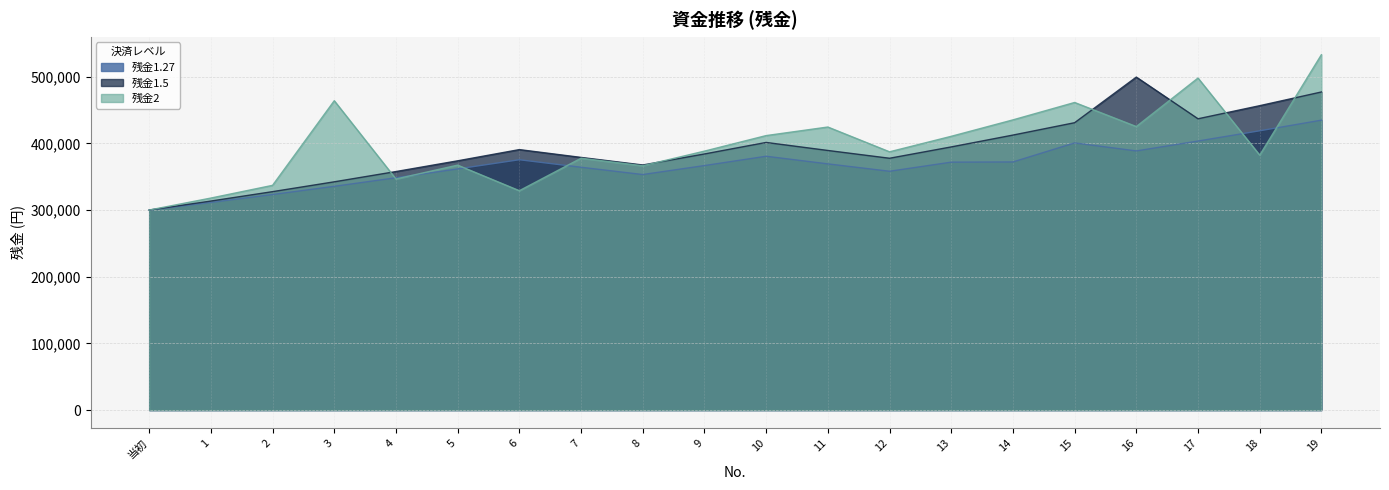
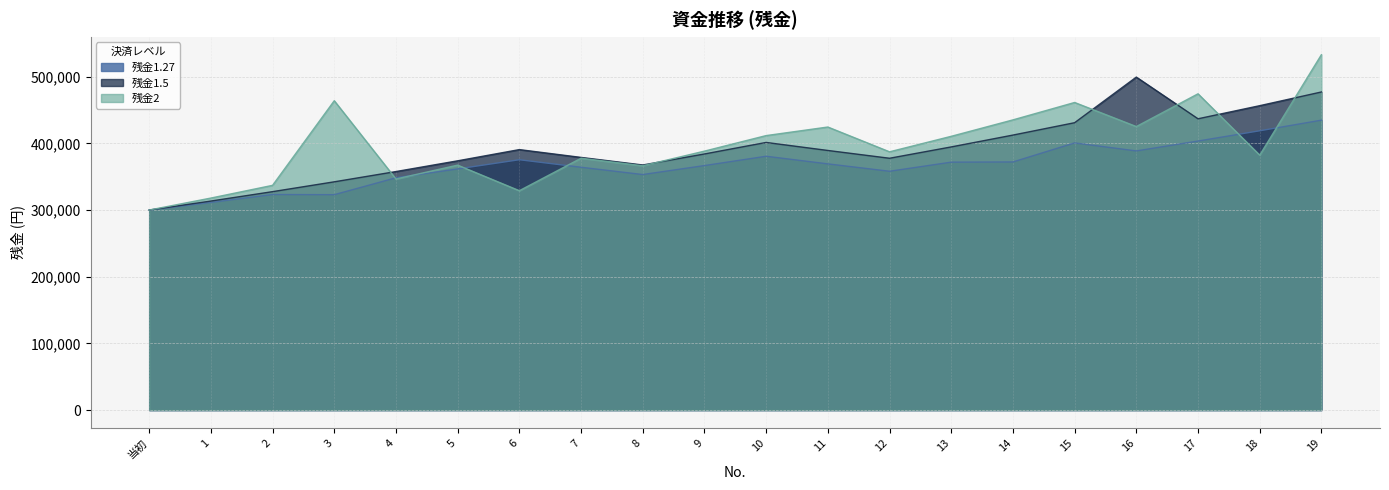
  {
    "残金1.27": {
      "2": "320,000",
-     "3": "340,000",
+     "3": "320,000",
      "5": "360,000",
      "6": "380,000",
      "7": "360,000",
      "8": "350,000",
      "9": "370,000",
      "10": "380,000",
      "11": "370,000",
      "12": "360,000",
      "13": "370,000",
      "14": "370,000",
      "15": "400,000",
      "16": "390,000",
      "17": "400,000",
      "18": "420,000",
      "19": "430,000"
    },
    "残金1.5": {
      "2": "330,000",
      "3": "340,000",
      "4": "360,000",
      "5": "370,000",
      "6": "390,000",
      "9": "380,000",
      "10": "400,000",
      "11": "390,000",
      "12": "380,000",
      "13": "390,000",
      "14": "410,000",
      "15": "430,000",
      "16": "500,000",
      "17": "440,000",
      "18": "460,000",
      "19": "480,000"
    },
    "残金2": {
      "1": "320,000",
      "2": "340,000",
      "3": "460,000",
      "5": "370,000",
      "6": "330,000",
      "9": "390,000",
      "10": "410,000",
      "11": "420,000",
      "12": "390,000",
      "13": "410,000",
      "14": "440,000",
      "15": "460,000",
      "16": "430,000",
-     "17": "500,000",
+     "17": "470,000",
      "18": "380,000",
      "19": "530,000"
    }
  }
